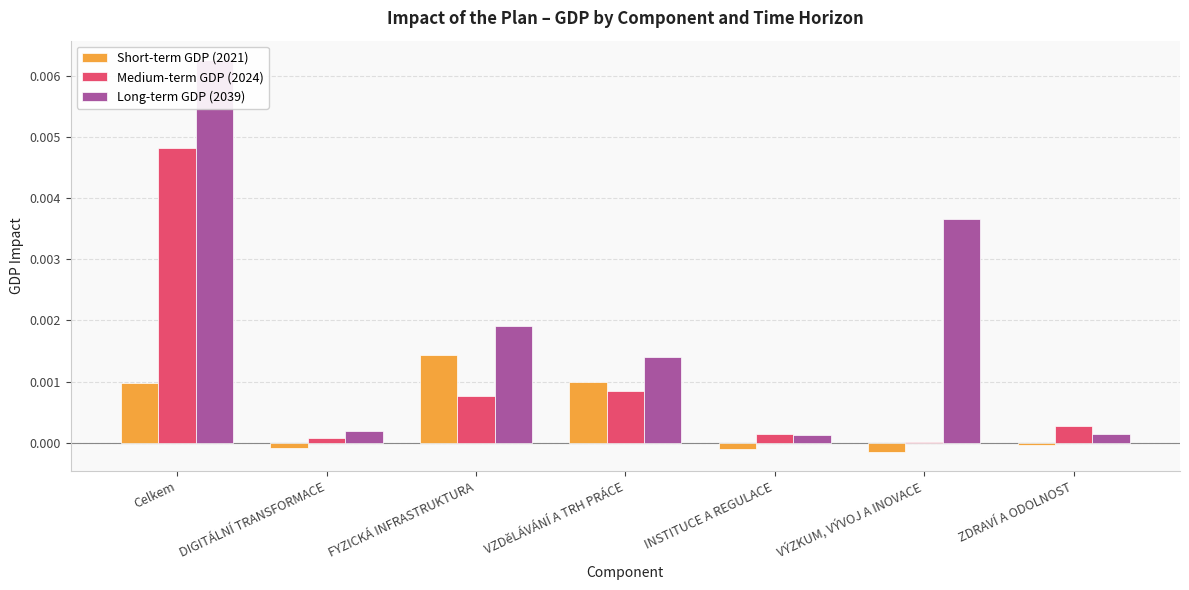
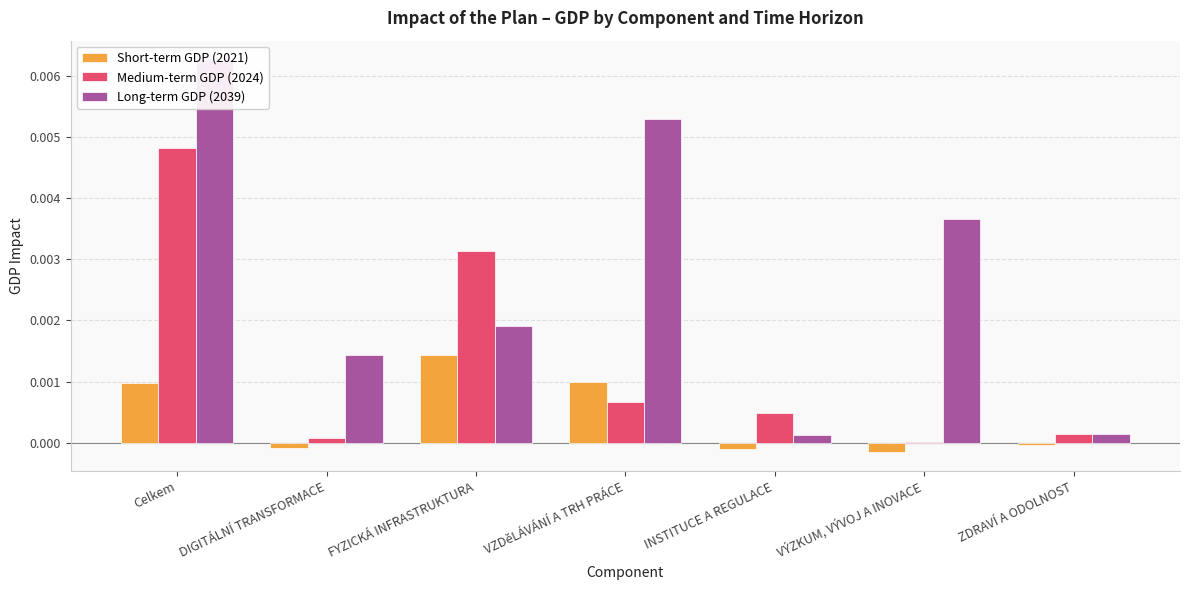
  {
    "Short-term GDP (2021)": {
      "Celkem": 0.0010,
      "DIGITÁLNÍ TRANSFORMACE": -0.0001,
      "FYZICKÁ INFRASTRUKTURA": 0.0014,
      "VZDěLÁVÁNÍ A TRH PRÁCE": 0.0010,
      "INSTITUCE A REGULACE": -0.0001,
      "VÝZKUM, VÝVOJ A INOVACE": -0.0001
    },
    "Medium-term GDP (2024)": {
      "Celkem": 0.0048,
      "DIGITÁLNÍ TRANSFORMACE": 0.0001,
-     "FYZICKÁ INFRASTRUKTURA": 0.0008,
-     "VZDěLÁVÁNÍ A TRH PRÁCE": 0.0009,
-     "INSTITUCE A REGULACE": 0.0001,
-     "ZDRAVÍ A ODOLNOST": 0.0003
+     "FYZICKÁ INFRASTRUKTURA": 0.0031,
+     "VZDěLÁVÁNÍ A TRH PRÁCE": 0.0007,
+     "INSTITUCE A REGULACE": 0.0005,
+     "ZDRAVÍ A ODOLNOST": 0.0001
    },
    "Long-term GDP (2039)": {
-     "DIGITÁLNÍ TRANSFORMACE": 0.0002,
+     "DIGITÁLNÍ TRANSFORMACE": 0.0014,
      "FYZICKÁ INFRASTRUKTURA": 0.0019,
-     "VZDěLÁVÁNÍ A TRH PRÁCE": 0.0014,
+     "VZDěLÁVÁNÍ A TRH PRÁCE": 0.0053,
      "INSTITUCE A REGULACE": 0.0001,
      "VÝZKUM, VÝVOJ A INOVACE": 0.0037,
      "ZDRAVÍ A ODOLNOST": 0.0001
    }
  }
